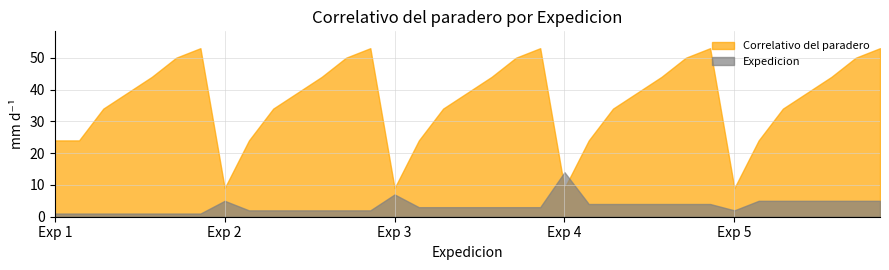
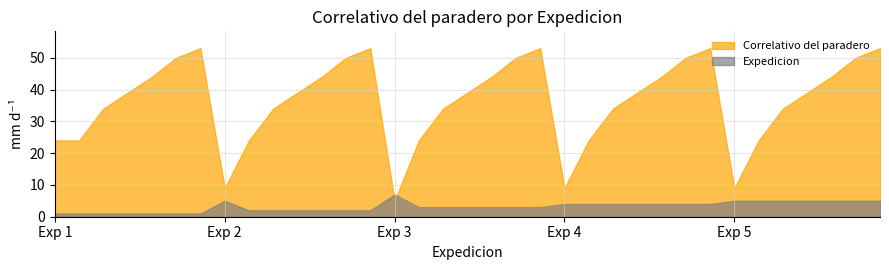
  {
    "Correlativo del paradero": {
      "Exp 1": 24,
      "Exp 2": 9,
-     "Exp 3": 9,
+     "Exp 3": 5,
      "Exp 4": 9,
      "Exp 5": 9
    },
    "Expedicion": {
      "Exp 1": 1,
      "Exp 2": 5,
      "Exp 3": 7,
-     "Exp 4": 14,
-     "Exp 5": 2
+     "Exp 4": 4,
+     "Exp 5": 5
    }
  }
